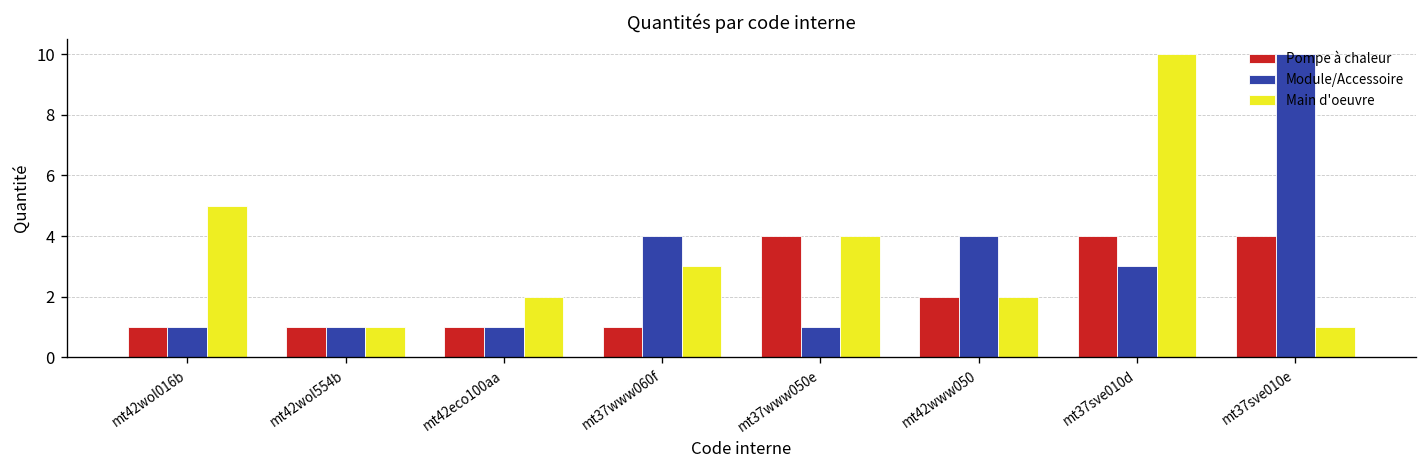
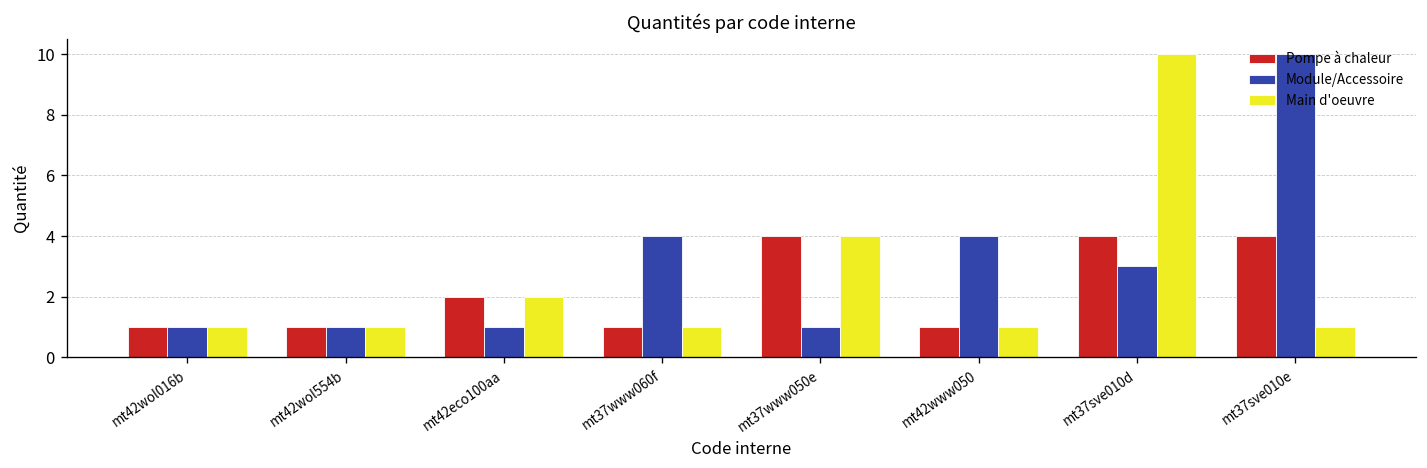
  {
    "Pompe à chaleur": {
      "mt42wol016b": 1,
      "mt42wol554b": 1,
-     "mt42eco100aa": 1,
+     "mt42eco100aa": 2,
      "mt37www060f": 1,
      "mt37www050e": 4,
-     "mt42www050": 2,
+     "mt42www050": 1,
      "mt37sve010d": 4,
      "mt37sve010e": 4
    },
    "Module/Accessoire": {
      "mt42wol016b": 1,
      "mt42wol554b": 1,
      "mt42eco100aa": 1,
      "mt37www060f": 4,
      "mt37www050e": 1,
      "mt42www050": 4,
      "mt37sve010d": 3,
      "mt37sve010e": 10
    },
    "Main d'oeuvre": {
-     "mt42wol016b": 5,
+     "mt42wol016b": 1,
      "mt42wol554b": 1,
      "mt42eco100aa": 2,
-     "mt37www060f": 3,
+     "mt37www060f": 1,
      "mt37www050e": 4,
-     "mt42www050": 2,
+     "mt42www050": 1,
      "mt37sve010d": 10,
      "mt37sve010e": 1
    }
  }
